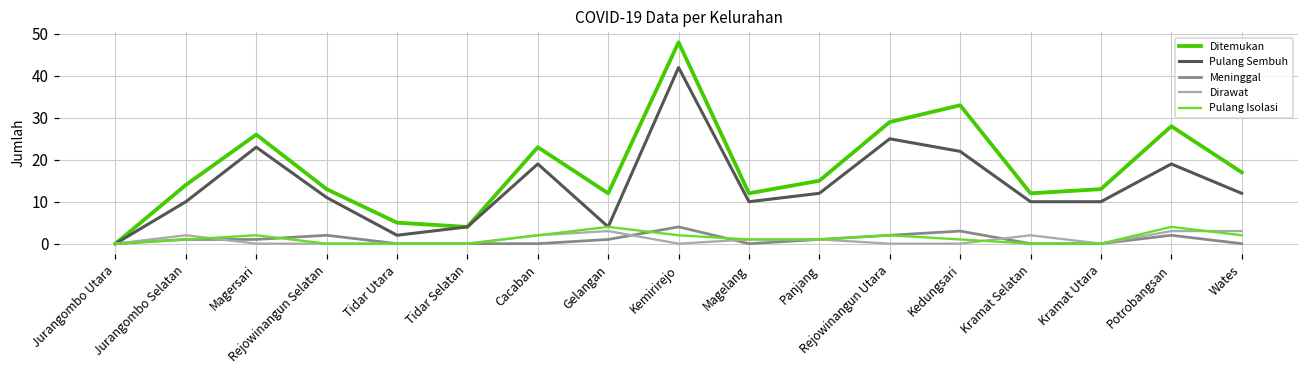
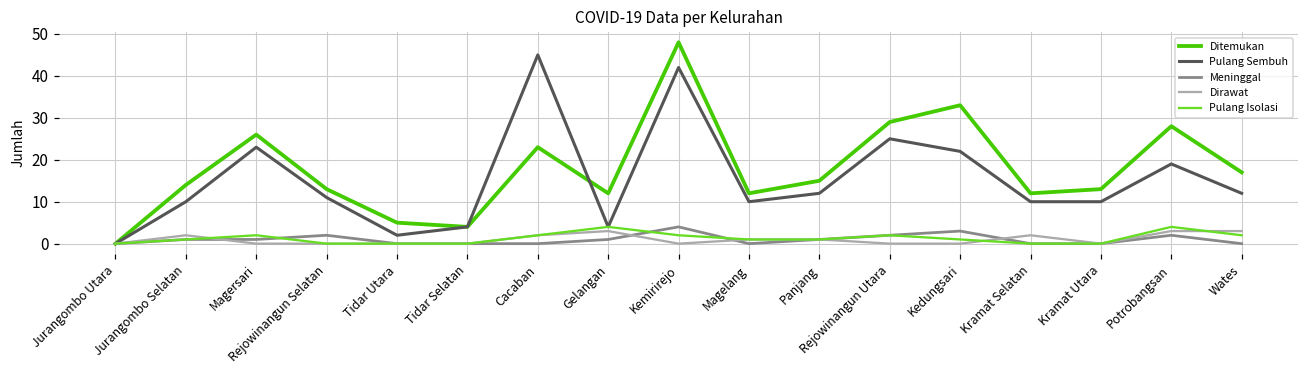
  {
    "Pulang Sembuh": {
      "Jurangombo Selatan": 10,
      "Magersari": 23,
      "Rejowinangun Selatan": 11,
      "Tidar Utara": 2,
-     "Cacaban": 19,
+     "Cacaban": 45,
      "Kemirirejo": 42,
      "Magelang": 10,
      "Panjang": 12,
      "Rejowinangun Utara": 25,
      "Kedungsari": 22,
      "Kramat Selatan": 10,
      "Kramat Utara": 10,
      "Potrobangsan": 19,
      "Wates": 12
    }
  }
